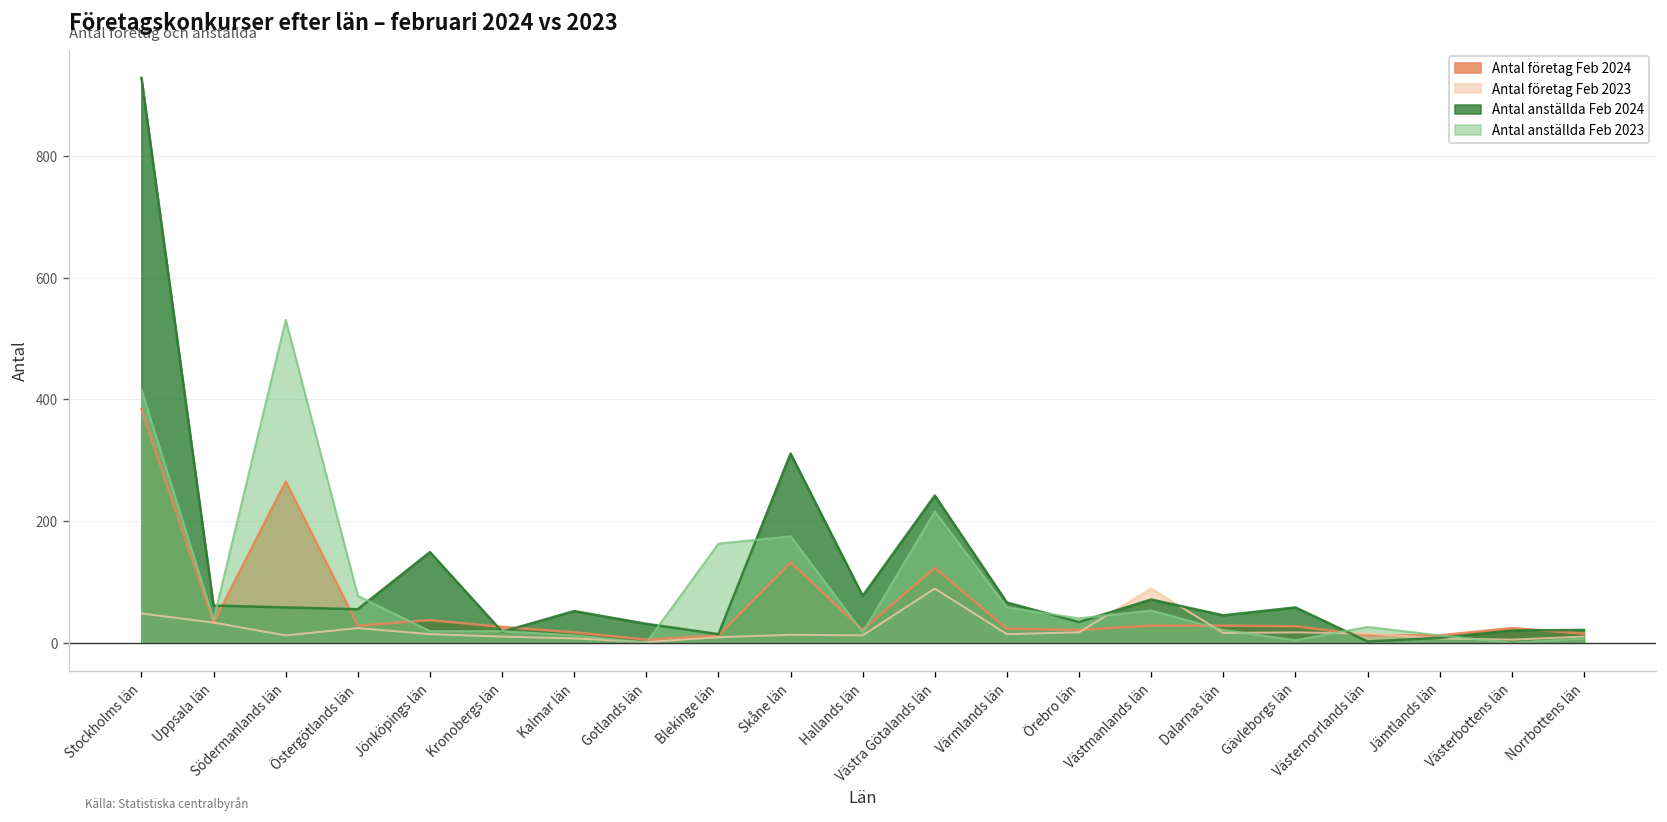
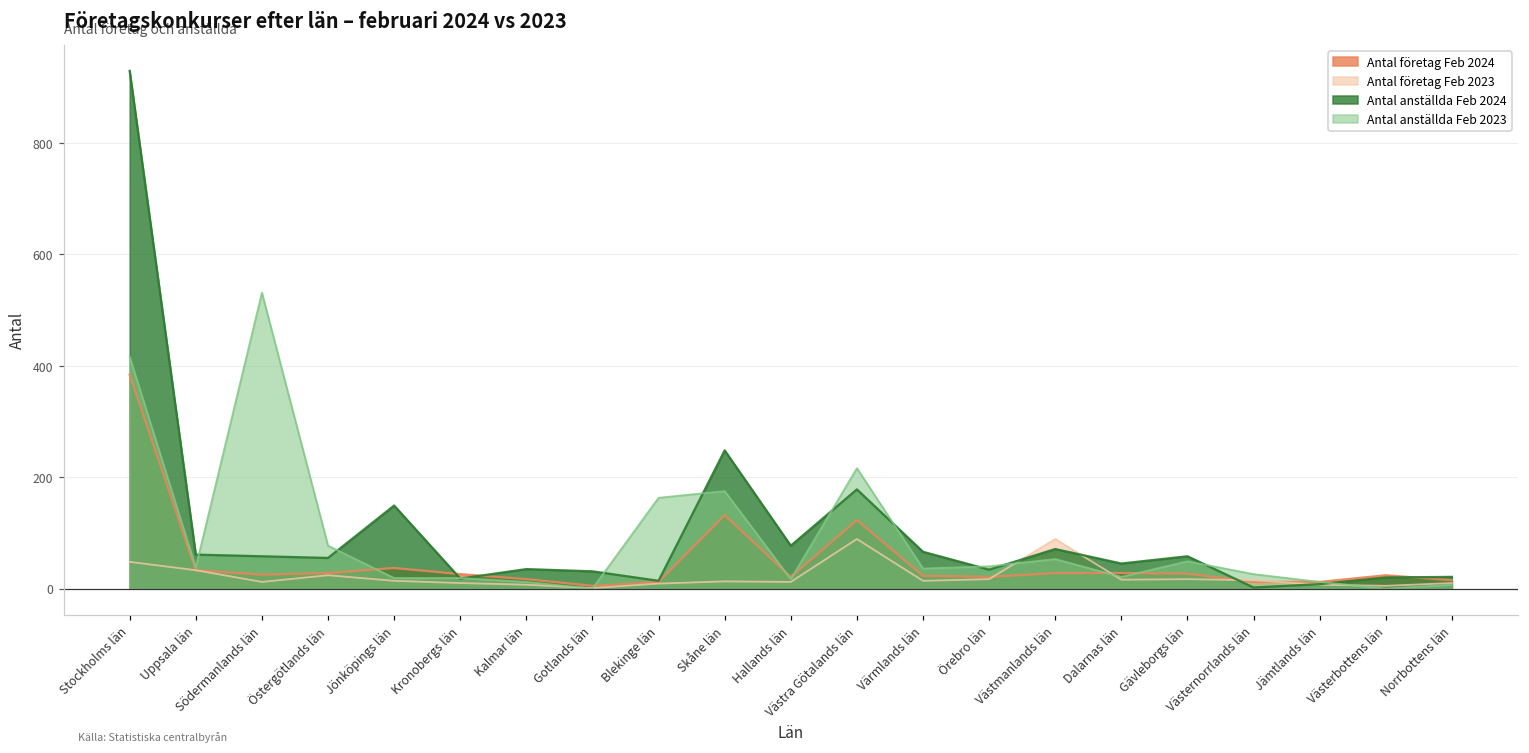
  {
    "Antal företag Feb 2024": {
      "Stockholms län": 380,
-     "Södermanlands län": 270,
+     "Södermanlands län": 30,
      "Jönköpings län": 40,
      "Kronobergs län": 30,
      "Skåne län": 130,
      "Västra Götalands län": 120,
      "Värmlands län": 20,
      "Västmanlands län": 30,
      "Dalarnas län": 30,
      "Gävleborgs län": 30
    },
    "Antal företag Feb 2023": {
      "Stockholms län": 50,
      "Södermanlands län": 10,
      "Kronobergs län": 10,
      "Skåne län": 10,
      "Västra Götalands län": 90,
      "Värmlands län": 10,
      "Västmanlands län": 90,
      "Dalarnas län": 20,
      "Gävleborgs län": 20
    },
    "Antal anställda Feb 2024": {
      "Stockholms län": 930,
      "Uppsala län": 60,
      "Södermanlands län": 60,
      "Östergötlands län": 60,
      "Jönköpings län": 150,
-     "Kalmar län": 50,
+     "Kalmar län": 40,
      "Gotlands län": 30,
-     "Skåne län": 310,
+     "Skåne län": 250,
      "Hallands län": 80,
-     "Västra Götalands län": 240,
+     "Västra Götalands län": 180,
      "Värmlands län": 70,
      "Örebro län": 30,
      "Västmanlands län": 70,
      "Dalarnas län": 50,
      "Gävleborgs län": 60,
      "Västernorrlands län": 0,
      "Norrbottens län": 20
    },
    "Antal anställda Feb 2023": {
      "Stockholms län": 420,
      "Uppsala län": 40,
      "Södermanlands län": 530,
      "Östergötlands län": 80,
      "Blekinge län": 160,
      "Skåne län": 180,
      "Västra Götalands län": 220,
-     "Värmlands län": 60,
+     "Värmlands län": 40,
      "Örebro län": 40,
      "Västmanlands län": 50,
      "Dalarnas län": 20,
-     "Gävleborgs län": 0,
+     "Gävleborgs län": 50,
      "Västernorrlands län": 30
    }
  }
